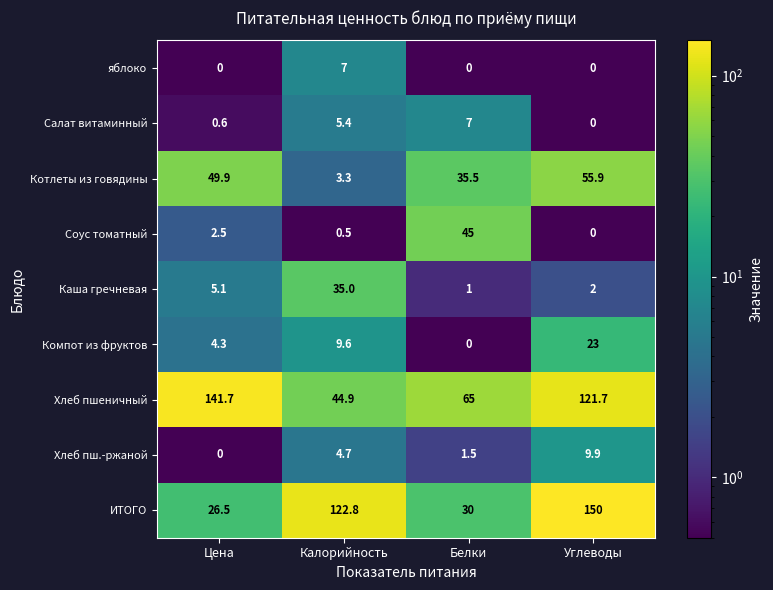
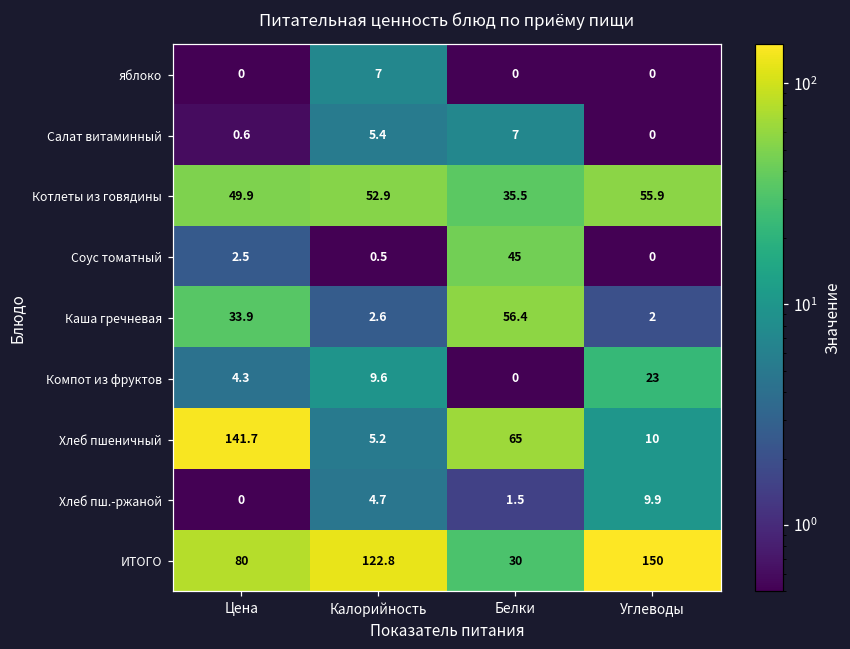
  {
    "яблоко": {
      "Цена": 0,
      "Калорийность": 7,
      "Белки": 0,
      "Углеводы": 0
    },
    "Салат витаминный": {
      "Цена": 0.6,
      "Калорийность": 5.4,
      "Белки": 7,
      "Углеводы": 0
    },
    "Котлеты из говядины": {
      "Цена": 49.9,
-     "Калорийность": 3.3,
+     "Калорийность": 52.9,
      "Белки": 35.5,
      "Углеводы": 55.9
    },
    "Соус томатный": {
      "Цена": 2.5,
      "Калорийность": 0.5,
      "Белки": 45,
      "Углеводы": 0
    },
    "Каша гречневая": {
-     "Цена": 5.1,
-     "Калорийность": 35.0,
-     "Белки": 1,
+     "Цена": 33.9,
+     "Калорийность": 2.6,
+     "Белки": 56.4,
      "Углеводы": 2
    },
    "Компот из фруктов": {
      "Цена": 4.3,
      "Калорийность": 9.6,
      "Белки": 0,
      "Углеводы": 23
    },
    "Хлеб пшеничный": {
      "Цена": 141.7,
-     "Калорийность": 44.9,
+     "Калорийность": 5.2,
      "Белки": 65,
-     "Углеводы": 121.7
+     "Углеводы": 10
    },
    "Хлеб пш.-ржаной": {
      "Цена": 0,
      "Калорийность": 4.7,
      "Белки": 1.5,
      "Углеводы": 9.9
    },
    "ИТОГО": {
-     "Цена": 26.5,
+     "Цена": 80,
      "Калорийность": 122.8,
      "Белки": 30,
      "Углеводы": 150
    }
  }
